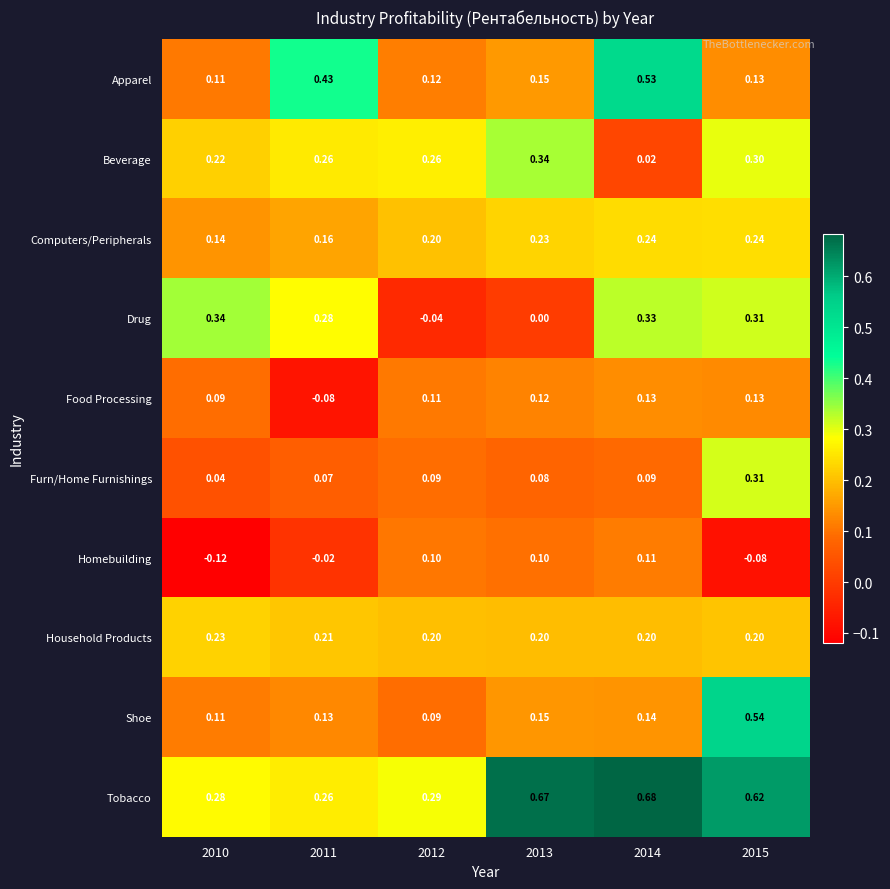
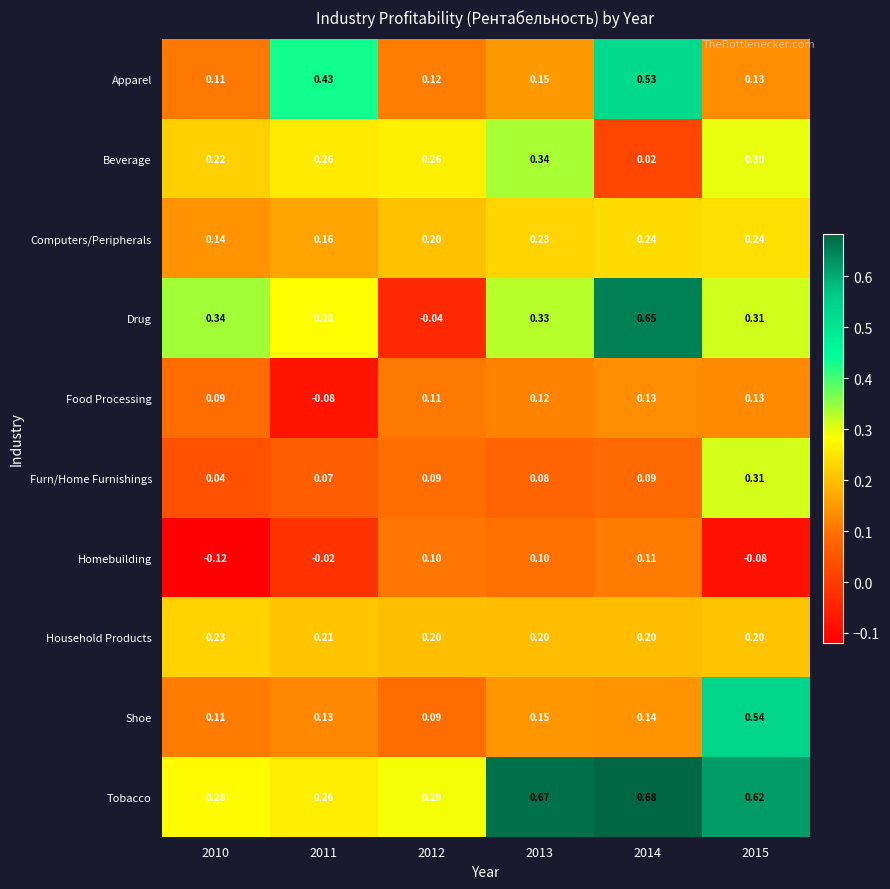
  {
    "Apparel": {
      "2010": 0.11,
      "2011": 0.43,
      "2012": 0.12,
      "2013": 0.15,
      "2014": 0.53
    },
    "Beverage": {
      "2010": 0.22,
      "2011": 0.26,
      "2012": 0.26,
      "2013": 0.34,
      "2014": 0.02,
      "2015": 0.30
    },
    "Computers/Peripherals": {
      "2010": 0.14,
      "2011": 0.16,
      "2012": 0.20,
      "2013": 0.23,
      "2014": 0.24,
      "2015": 0.24
    },
    "Drug": {
      "2010": 0.34,
      "2011": 0.28,
      "2012": -0.04,
-     "2013": 0.00,
-     "2014": 0.33,
+     "2013": 0.33,
+     "2014": 0.65,
      "2015": 0.31
    },
    "Food Processing": {
      "2010": 0.09,
      "2011": -0.08,
      "2012": 0.11,
      "2013": 0.12,
      "2014": 0.13,
      "2015": 0.13
    },
    "Furn/Home Furnishings": {
      "2010": 0.04,
      "2011": 0.07,
      "2012": 0.09,
      "2013": 0.08,
      "2014": 0.09,
      "2015": 0.31
    },
    "Homebuilding": {
      "2010": -0.12,
      "2011": -0.02,
      "2012": 0.10,
      "2013": 0.10,
      "2014": 0.11,
      "2015": -0.08
    },
    "Household Products": {
      "2010": 0.23,
      "2011": 0.21,
      "2012": 0.20,
      "2013": 0.20,
      "2014": 0.20,
      "2015": 0.20
    },
    "Shoe": {
      "2010": 0.11,
      "2011": 0.13,
      "2012": 0.09,
      "2013": 0.15,
      "2014": 0.14,
      "2015": 0.54
    },
    "Tobacco": {
      "2010": 0.28,
      "2011": 0.26,
      "2012": 0.29,
      "2013": 0.67,
      "2014": 0.68,
      "2015": 0.62
    }
  }
